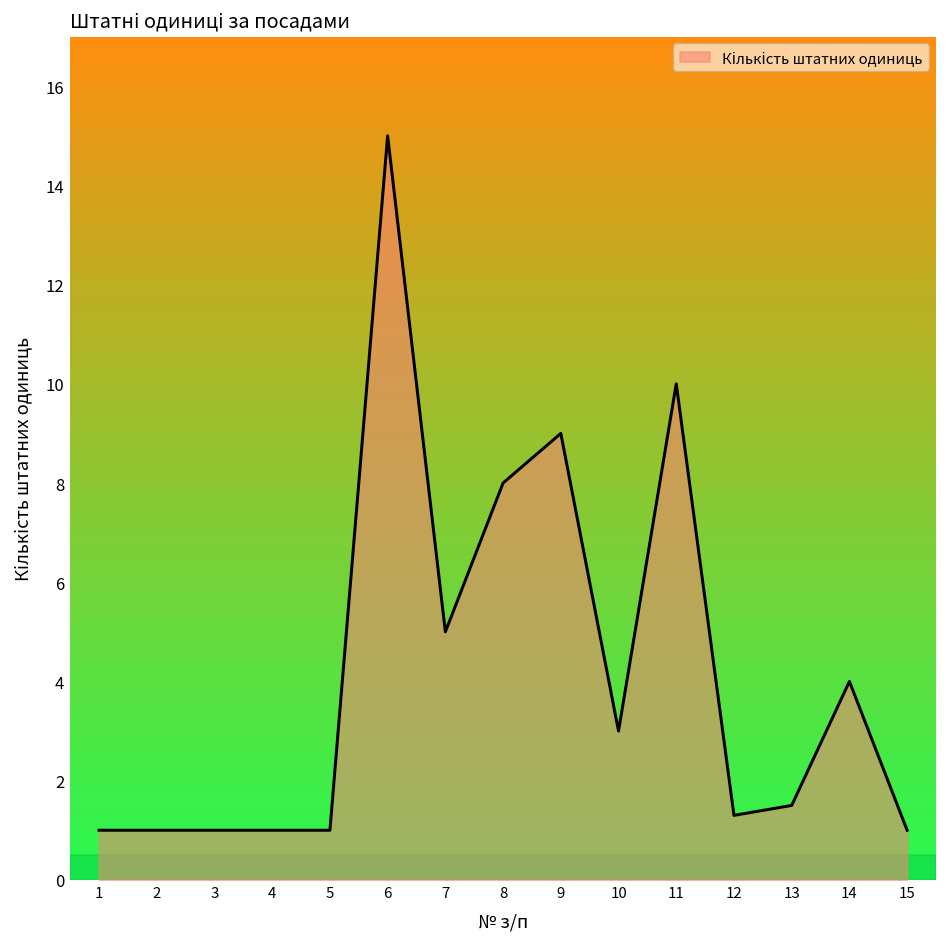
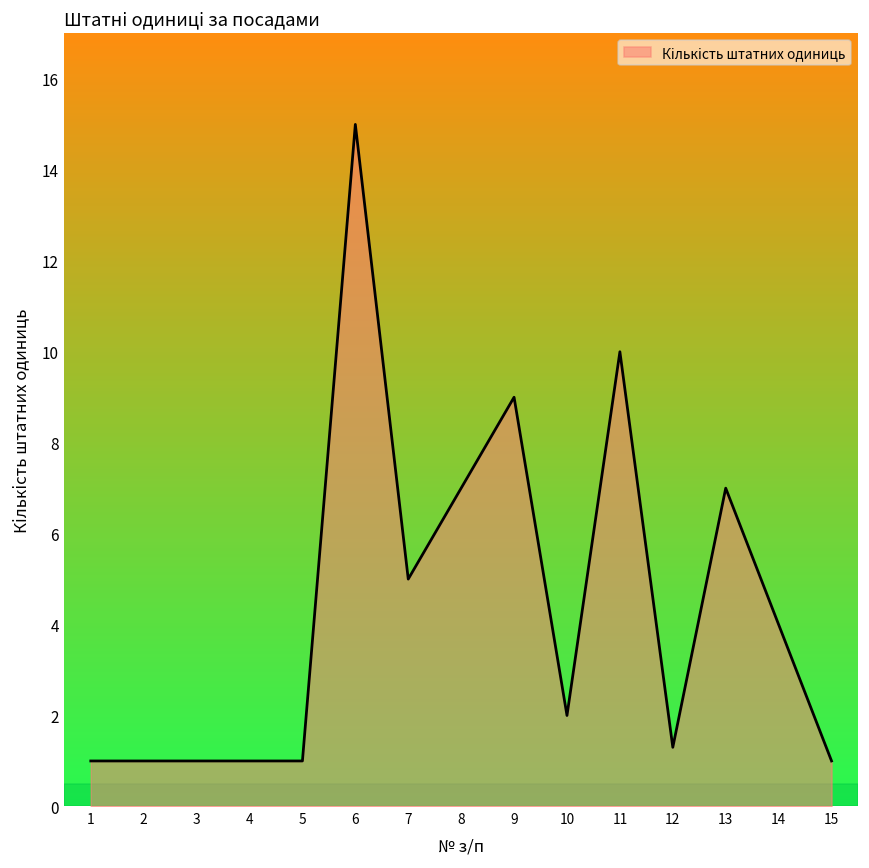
  {
    "1": 1.0,
    "2": 1.0,
    "3": 1.0,
    "4": 1.0,
    "5": 1.0,
    "6": 15.0,
    "7": 5.0,
-   "8": 8,
+   "8": 7,
    "9": 9.0,
-   "10": 3,
+   "10": 2,
    "11": 10.0,
    "12": 1.3,
-   "13": 1.5,
+   "13": 7.0,
    "14": 4.0,
    "15": 1.0
  }
